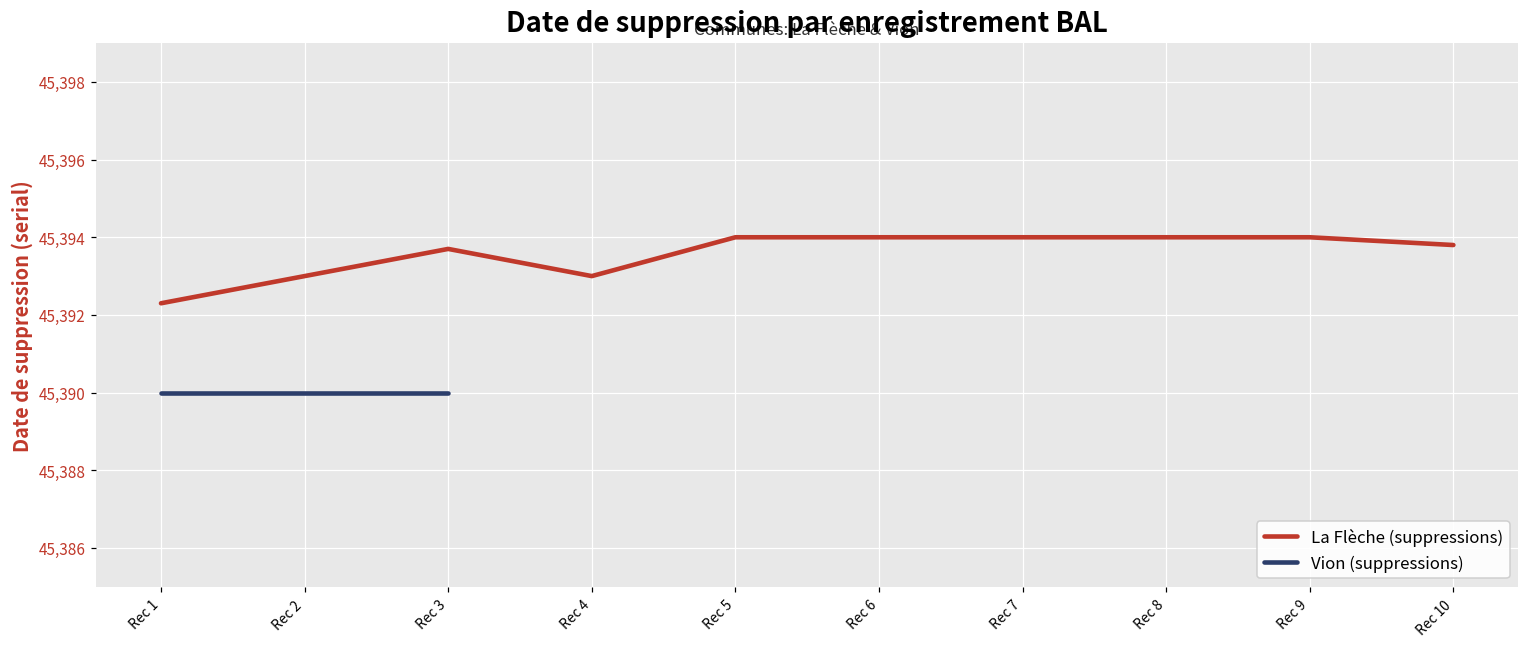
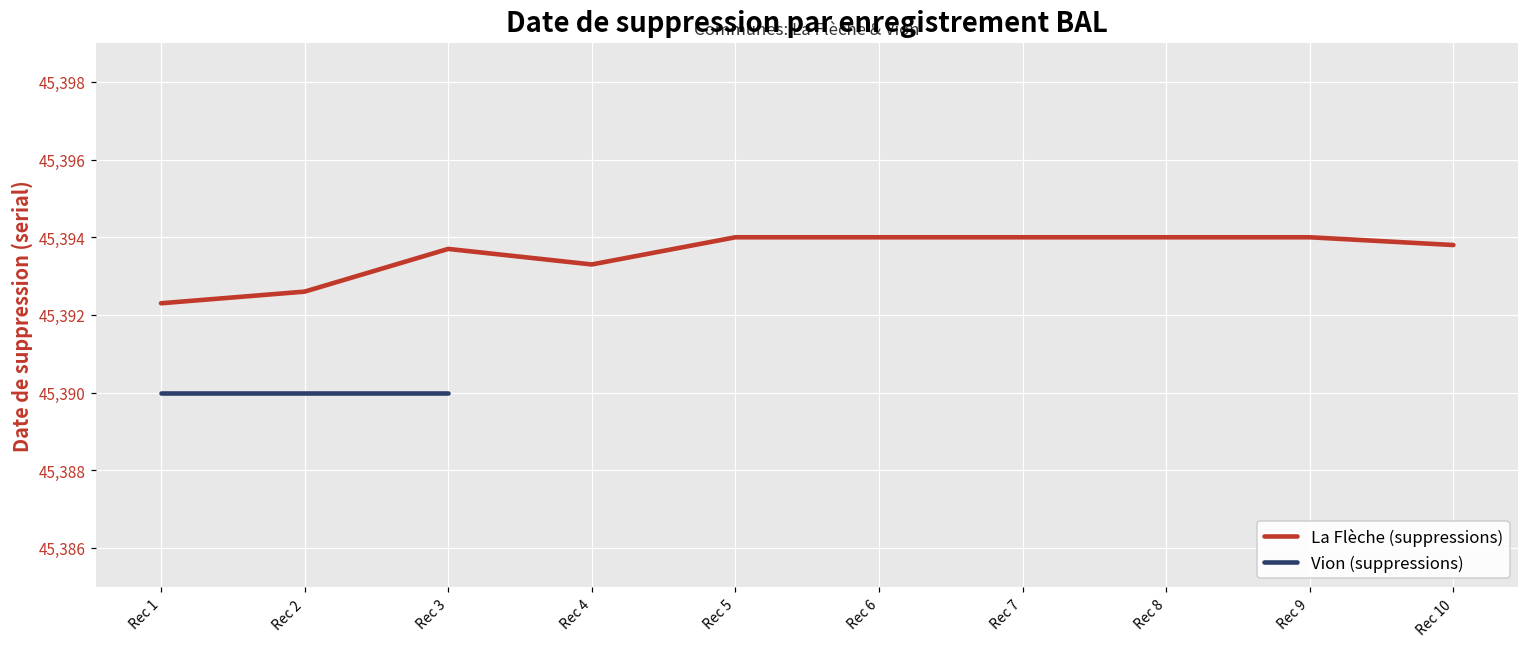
  {
    "La Flèche (suppressions)": {
      "Rec 1": "45,392.3",
-     "Rec 2": "45,393.0",
+     "Rec 2": "45,392.6",
      "Rec 3": "45,393.7",
-     "Rec 4": "45,393.0",
+     "Rec 4": "45,393.3",
      "Rec 5": "45,394.0",
      "Rec 6": "45,394.0",
      "Rec 7": "45,394.0",
      "Rec 8": "45,394.0",
      "Rec 9": "45,394.0",
      "Rec 10": "45,393.8"
    },
    "Vion (suppressions)": {
      "Rec 1": "45,390.0",
      "Rec 2": "45,390.0",
      "Rec 3": "45,390.0"
    }
  }
